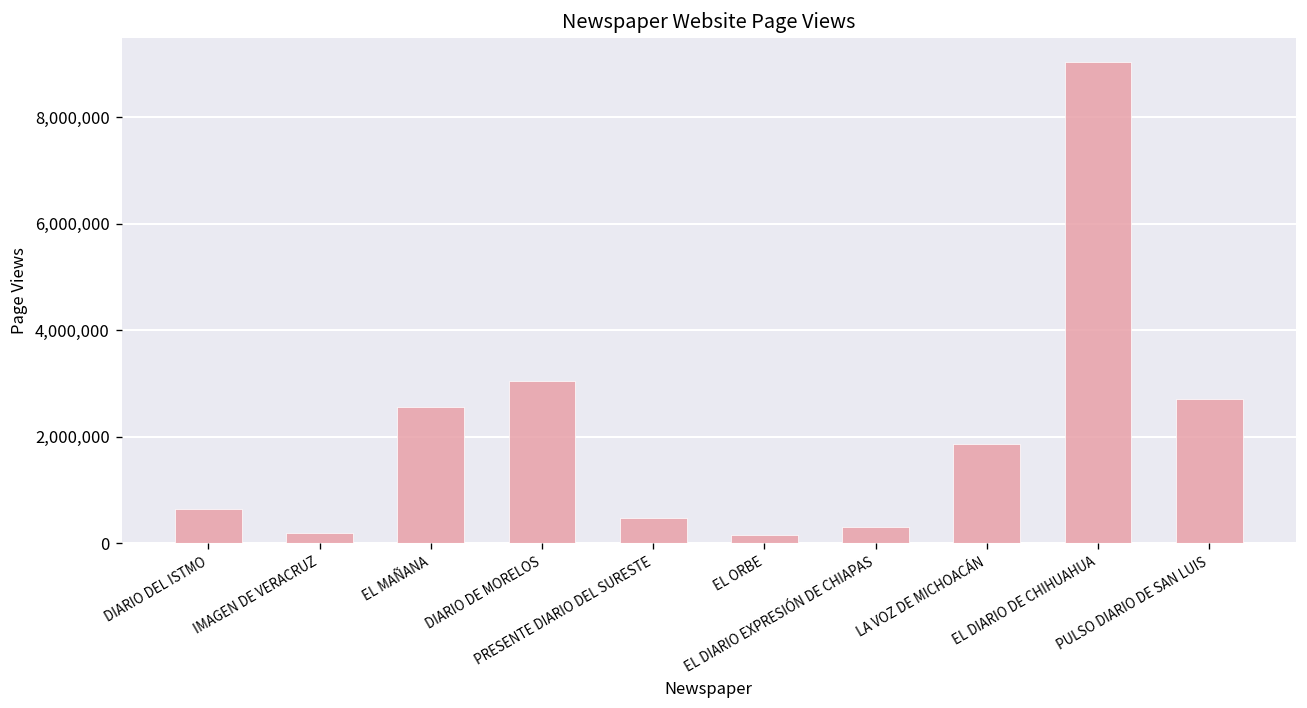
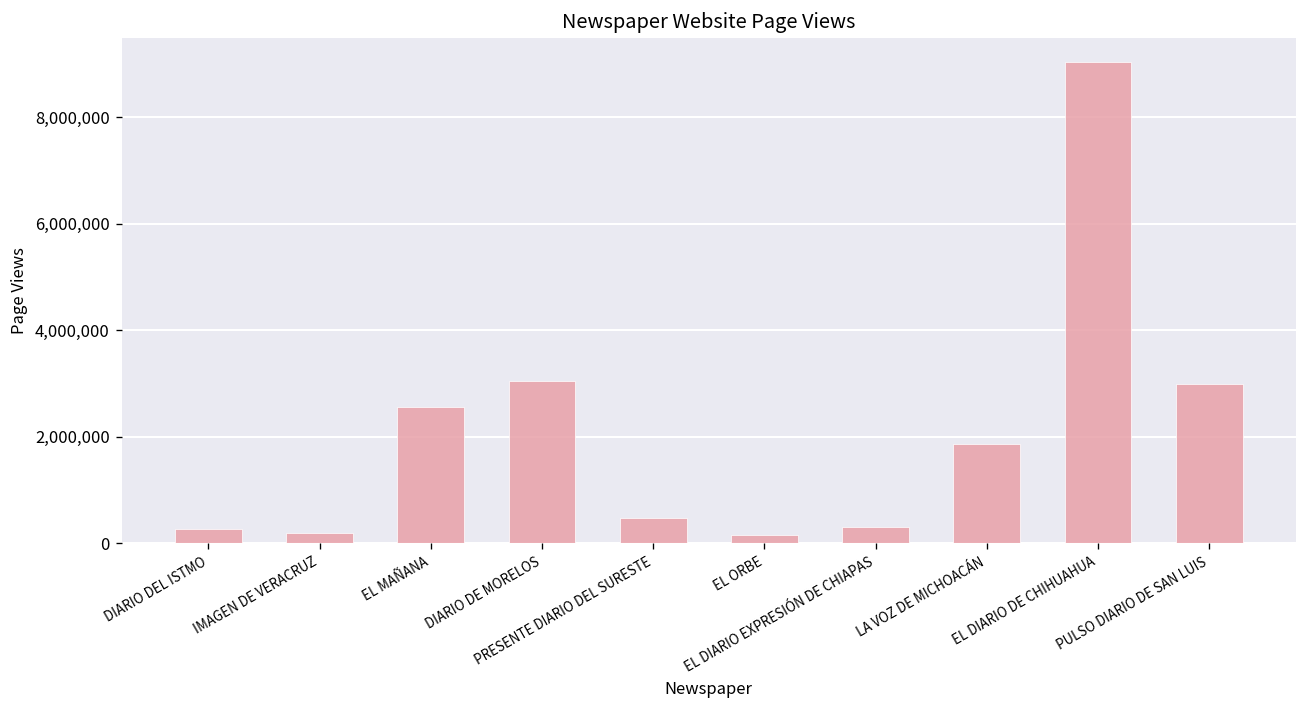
  {
-   "DIARIO DEL ISTMO": "600,000",
+   "DIARIO DEL ISTMO": "300,000",
    "IMAGEN DE VERACRUZ": "200,000",
    "EL MAÑANA": "2,600,000",
    "DIARIO DE MORELOS": "3,000,000",
    "PRESENTE DIARIO DEL SURESTE": "500,000",
    "EL ORBE": "200,000",
    "EL DIARIO EXPRESIÓN DE CHIAPAS": "300,000",
    "LA VOZ DE MICHOACÁN": "1,900,000",
    "EL DIARIO DE CHIHUAHUA": "9,000,000",
-   "PULSO DIARIO DE SAN LUIS": "2,700,000"
+   "PULSO DIARIO DE SAN LUIS": "3,000,000"
  }
